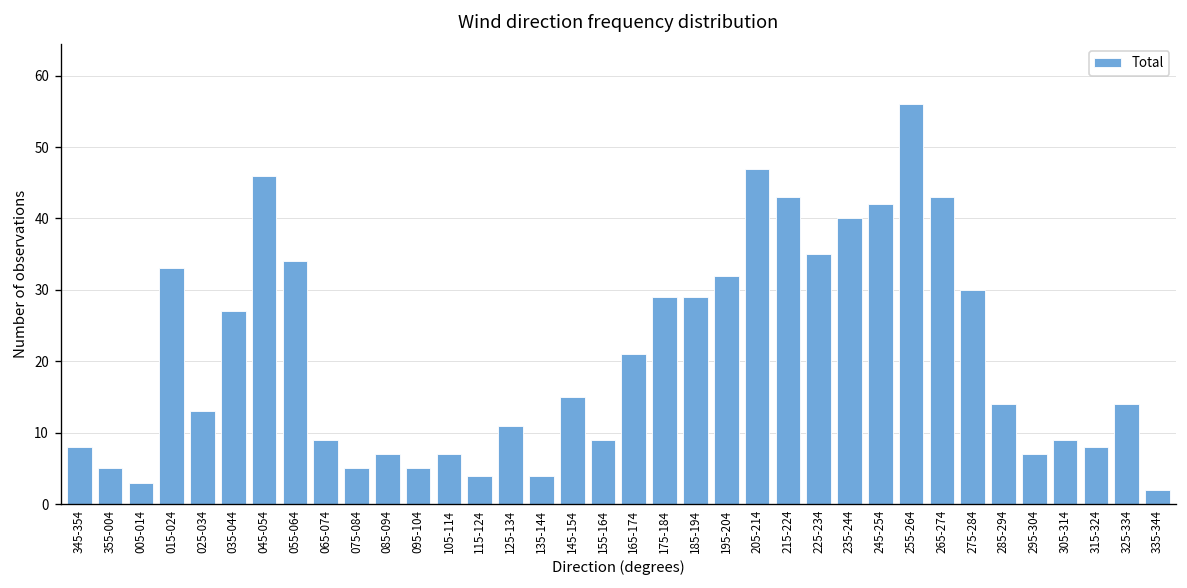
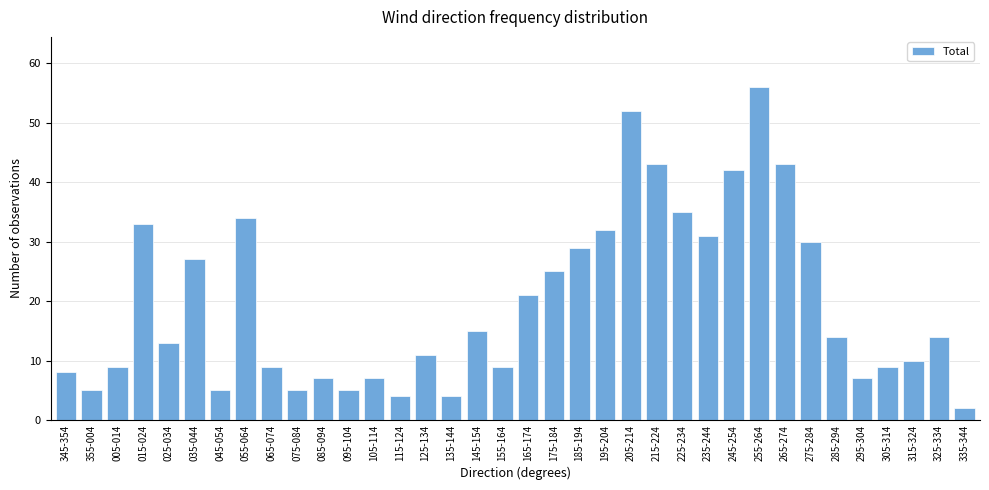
  {
    "345-354": 8,
    "355-004": 5,
-   "005-014": 3,
+   "005-014": 9,
    "015-024": 33,
    "025-034": 13,
    "035-044": 27,
-   "045-054": 46,
+   "045-054": 5,
    "055-064": 34,
    "065-074": 9,
    "075-084": 5,
    "085-094": 7,
    "095-104": 5,
    "105-114": 7,
    "115-124": 4,
    "125-134": 11,
    "135-144": 4,
    "145-154": 15,
    "155-164": 9,
    "165-174": 21,
-   "175-184": 29,
+   "175-184": 25,
    "185-194": 29,
    "195-204": 32,
-   "205-214": 47,
+   "205-214": 52,
    "215-224": 43,
    "225-234": 35,
-   "235-244": 40,
+   "235-244": 31,
    "245-254": 42,
    "255-264": 56,
    "265-274": 43,
    "275-284": 30,
    "285-294": 14,
    "295-304": 7,
    "305-314": 9,
-   "315-324": 8,
+   "315-324": 10,
    "325-334": 14,
    "335-344": 2
  }
